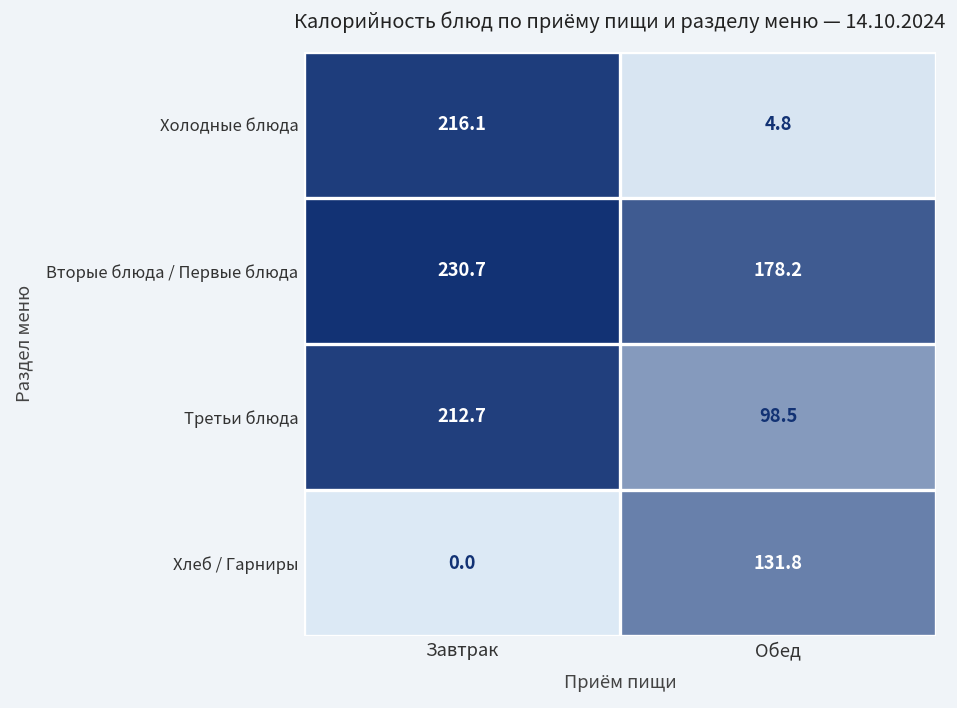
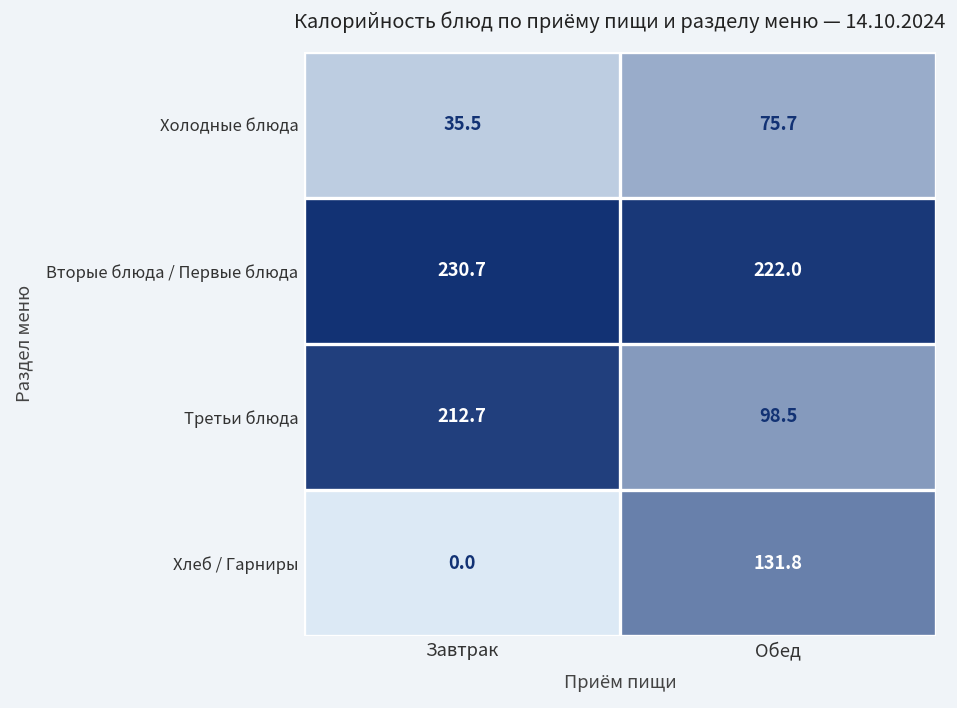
  {
    "Холодные блюда": {
-     "Завтрак": 216.1,
-     "Обед": 4.8
+     "Завтрак": 35.5,
+     "Обед": 75.7
    },
    "Вторые блюда / Первые блюда": {
      "Завтрак": 230.7,
-     "Обед": 178.2
+     "Обед": 222.0
    },
    "Третьи блюда": {
      "Завтрак": 212.7,
      "Обед": 98.5
    },
    "Хлеб / Гарниры": {
      "Завтрак": 0.0,
      "Обед": 131.8
    }
  }
